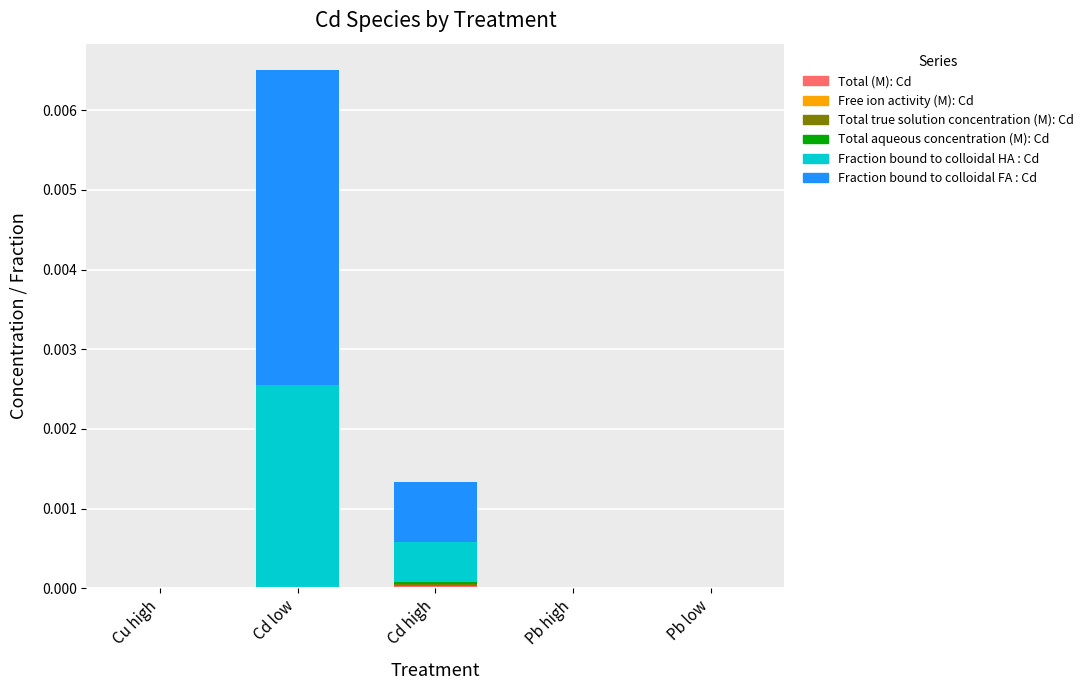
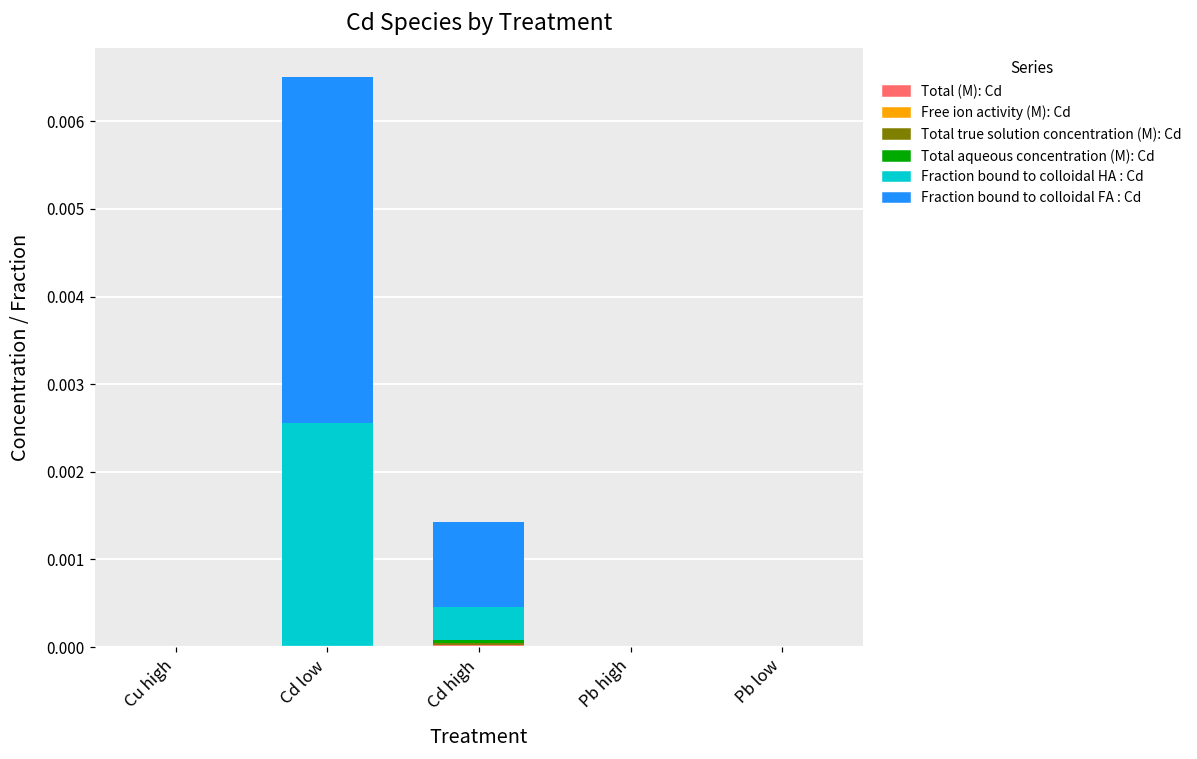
  {
    "Free ion activity (M): Cd": {
      "Cu high": 0.0000,
      "Pb high": 0.0000,
      "Pb low": 0.0000
    },
    "Total true solution concentration (M): Cd": {
      "Cu high": 0.0000,
      "Pb high": 0.0000,
      "Pb low": 0.0000
    },
    "Total aqueous concentration (M): Cd": {
      "Cu high": 0.0000,
      "Pb high": 0.0000,
      "Pb low": 0.0000
    },
    "Fraction bound to colloidal HA : Cd": {
      "Cu high": 0.0000,
      "Cd low": 0.0026,
-     "Cd high": 0.0005,
+     "Cd high": 0.0004,
      "Pb high": 0.0000,
      "Pb low": 0.0000
    },
    "Fraction bound to colloidal FA : Cd": {
      "Cu high": 0.0000,
      "Cd low": 0.0040,
-     "Cd high": 0.0008,
+     "Cd high": 0.0010,
      "Pb high": 0.0000,
      "Pb low": 0.0000
    }
  }
